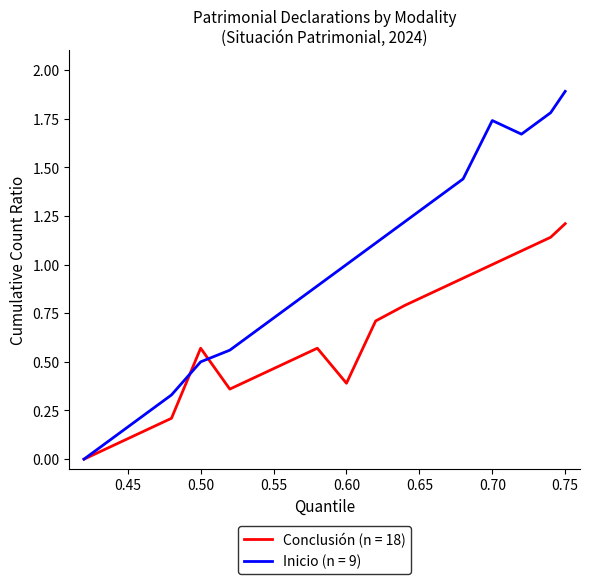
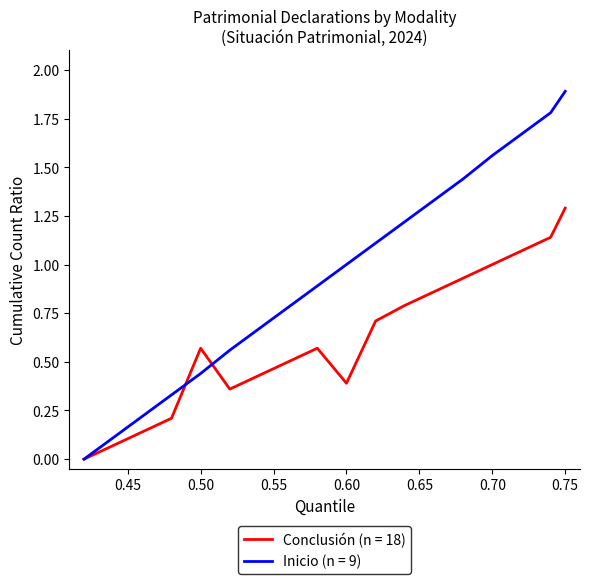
  {
    "Conclusión (n = 18)": {
      "0.50": 0.57,
      "0.60": 0.39,
      "0.70": 1.00,
-     "0.75": 1.21
+     "0.75": 1.29
    },
    "Inicio (n = 9)": {
-     "0.50": 0.50,
+     "0.50": 0.44,
      "0.60": 1.00,
-     "0.70": 1.74,
+     "0.70": 1.56,
      "0.75": 1.89
    }
  }
